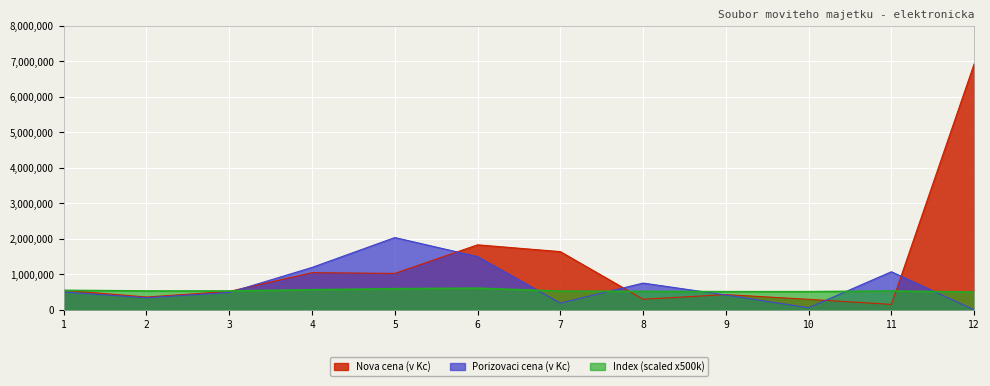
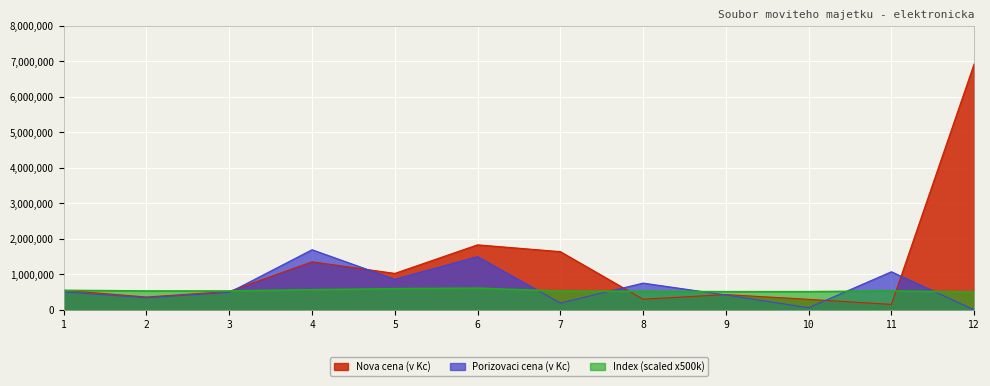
  {
    "Nova cena (v Kc)": {
-     "4": "1,000,000",
+     "4": "1,400,000",
      "5": "1,000,000",
      "6": "1,800,000",
      "7": "1,600,000",
      "8": "300,000",
      "10": "300,000",
      "11": "200,000",
      "12": "6,900,000"
    },
    "Porizovaci cena (v Kc)": {
-     "4": "1,200,000",
-     "5": "2,000,000",
+     "4": "1,700,000",
+     "5": "900,000",
      "6": "1,500,000",
      "7": "200,000",
      "8": "800,000",
      "10": "100,000",
      "11": "1,100,000",
      "12": "0"
    },
    "Index (scaled x500k)": {
      "2": "500,000",
      "4": "600,000",
      "5": "600,000",
      "6": "600,000",
      "7": "500,000",
      "8": "500,000",
      "9": "500,000",
      "10": "500,000",
      "11": "500,000",
      "12": "500,000"
    }
  }
